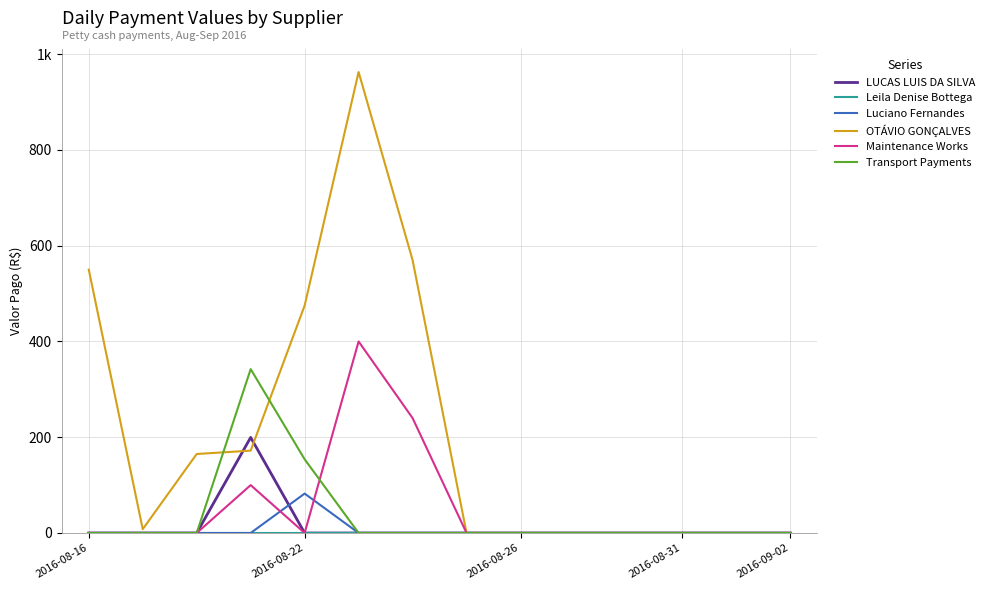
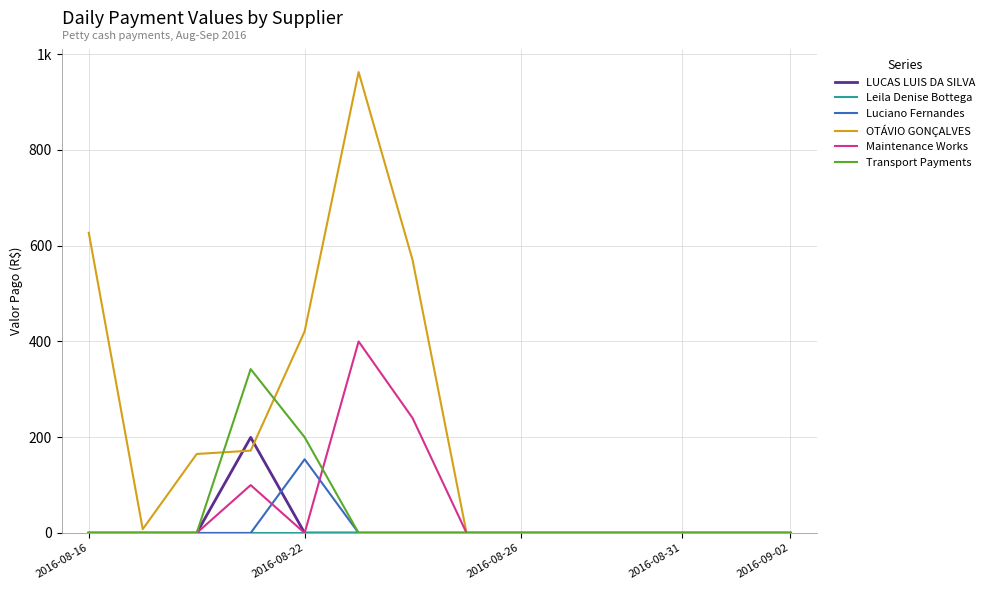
  {
    "Luciano Fernandes": {
-     "2016-08-22": 80
+     "2016-08-22": 150
    },
    "OTÁVIO GONÇALVES": {
-     "2016-08-16": 550,
-     "2016-08-22": 480
+     "2016-08-16": 630,
+     "2016-08-22": 420
    },
    "Transport Payments": {
-     "2016-08-22": 150
+     "2016-08-22": 200
    }
  }
